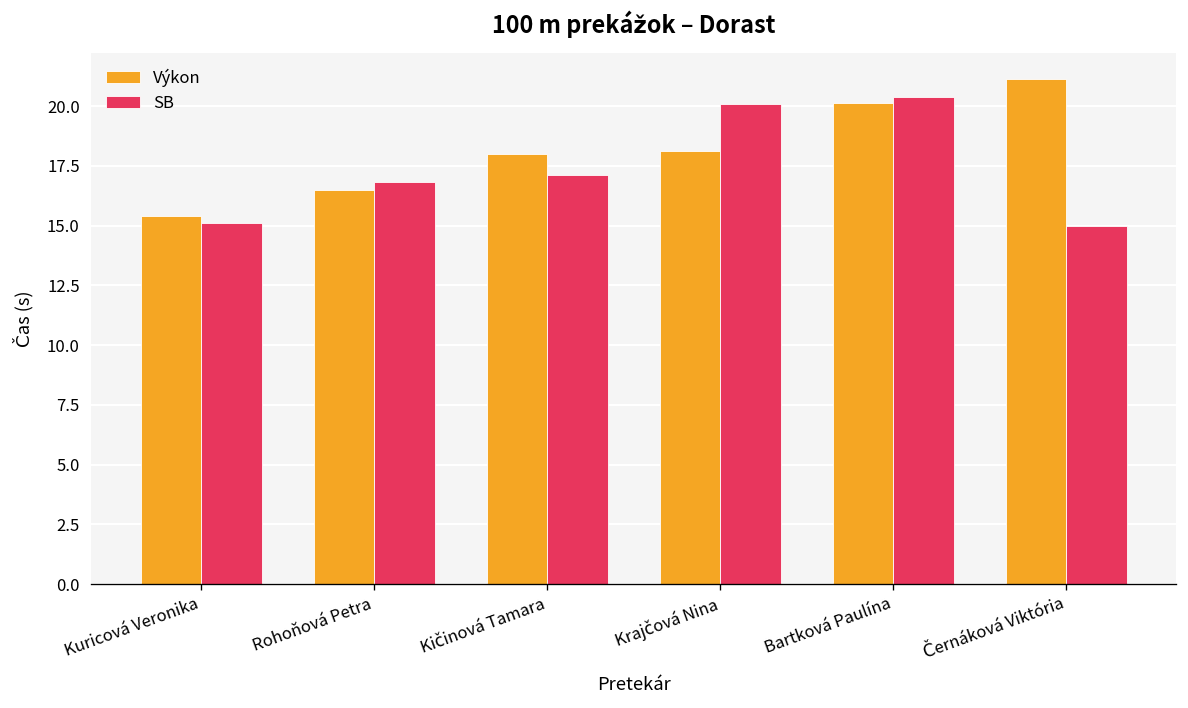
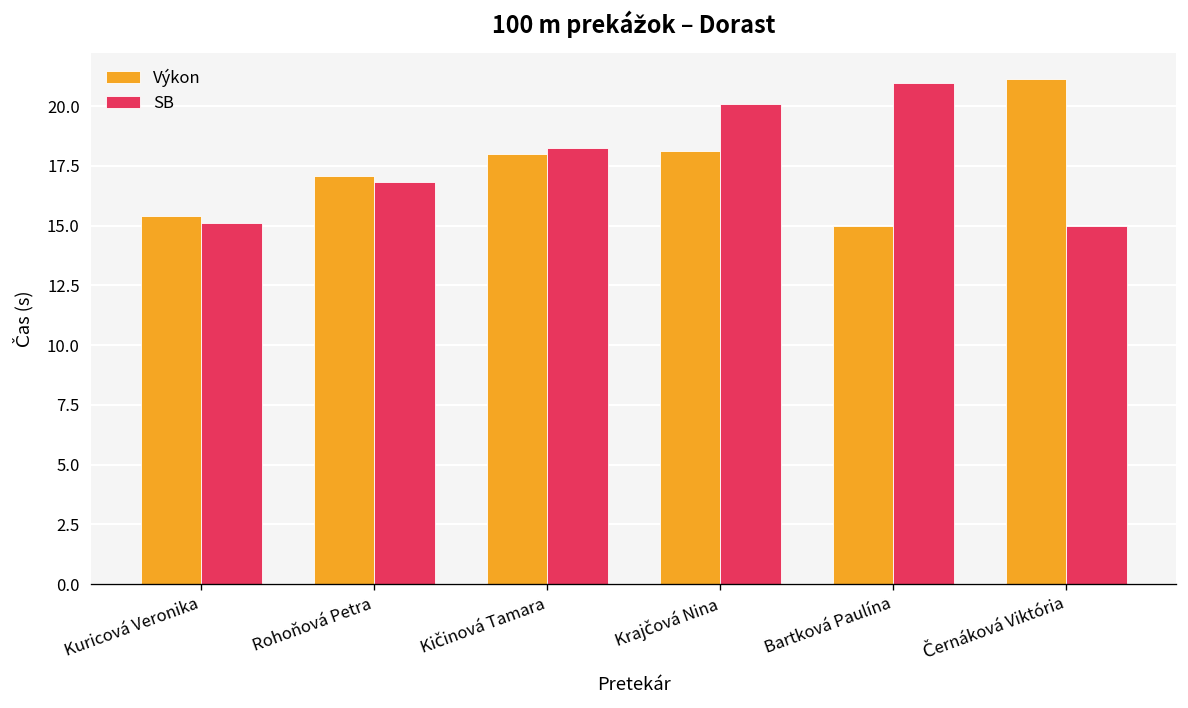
  {
    "Výkon": {
      "Kuricová Veronika": 15.4,
-     "Rohoňová Petra": 16.5,
+     "Rohoňová Petra": 17.1,
      "Kičinová Tamara": 18.0,
      "Krajčová Nina": 18.1,
-     "Bartková Paulína": 20.1,
+     "Bartková Paulína": 15.0,
      "Černáková Viktória": 21.2
    },
    "SB": {
      "Kuricová Veronika": 15.1,
      "Rohoňová Petra": 16.8,
-     "Kičinová Tamara": 17.1,
+     "Kičinová Tamara": 18.3,
      "Krajčová Nina": 20.1,
-     "Bartková Paulína": 20.4,
+     "Bartková Paulína": 21.0,
      "Černáková Viktória": 15.0
    }
  }
